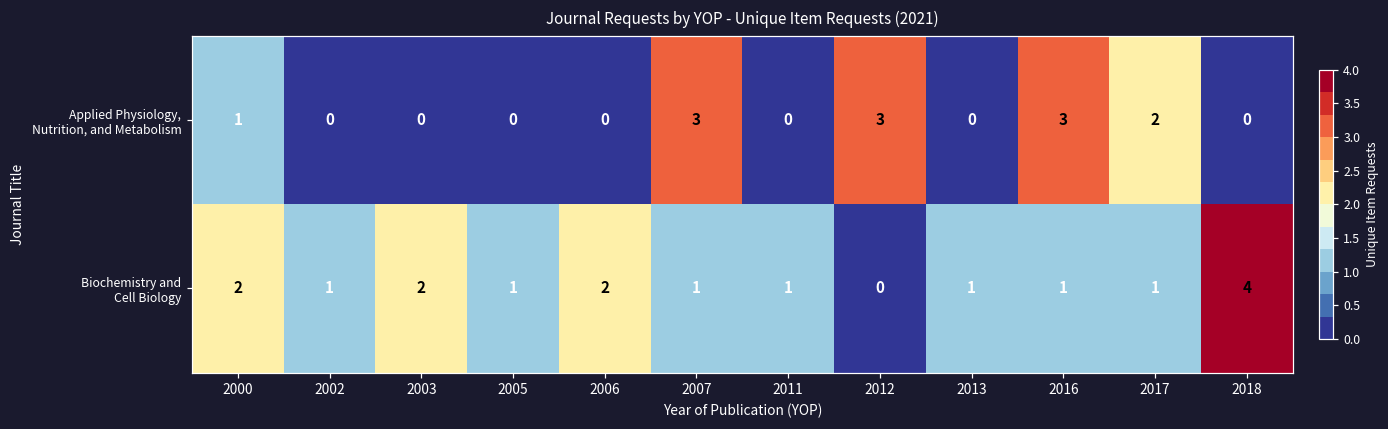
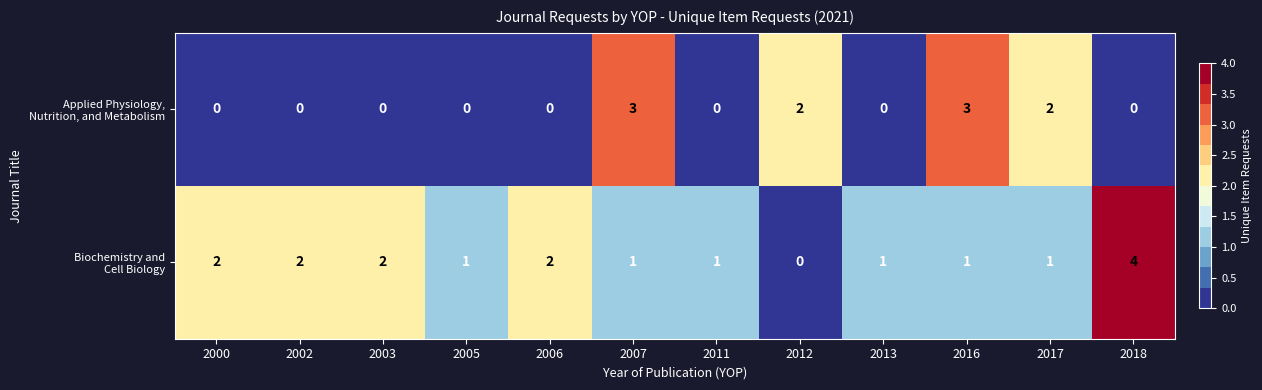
  {
    "Applied Physiology, Nutrition, and Metabolism": {
-     "2000": 1,
+     "2000": 0,
      "2002": 0,
      "2003": 0,
      "2005": 0,
      "2006": 0,
      "2007": 3,
      "2011": 0,
-     "2012": 3,
+     "2012": 2,
      "2013": 0,
      "2016": 3,
      "2017": 2,
      "2018": 0
    },
    "Biochemistry and Cell Biology": {
      "2000": 2,
-     "2002": 1,
+     "2002": 2,
      "2003": 2,
      "2005": 1,
      "2006": 2,
      "2007": 1,
      "2011": 1,
      "2012": 0,
      "2013": 1,
      "2016": 1,
      "2017": 1,
      "2018": 4
    }
  }
